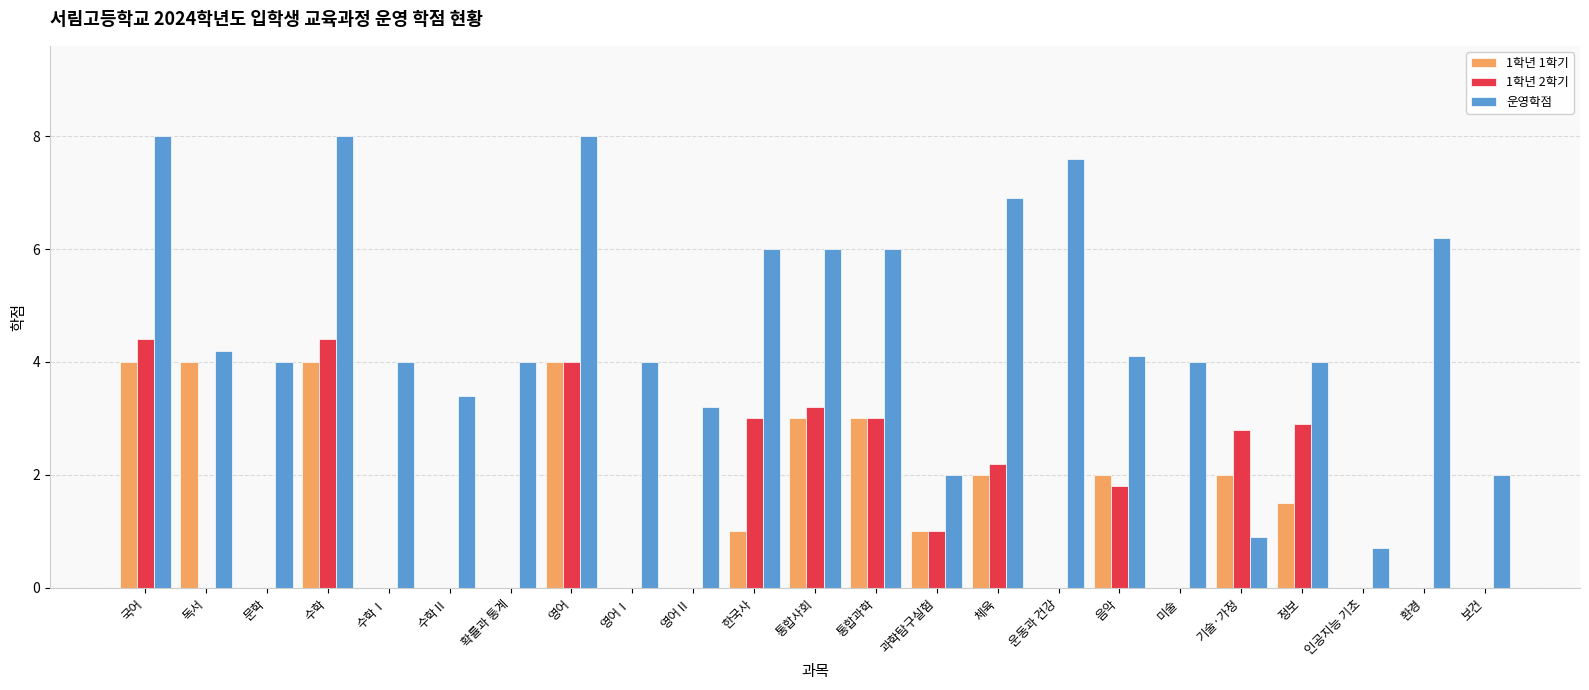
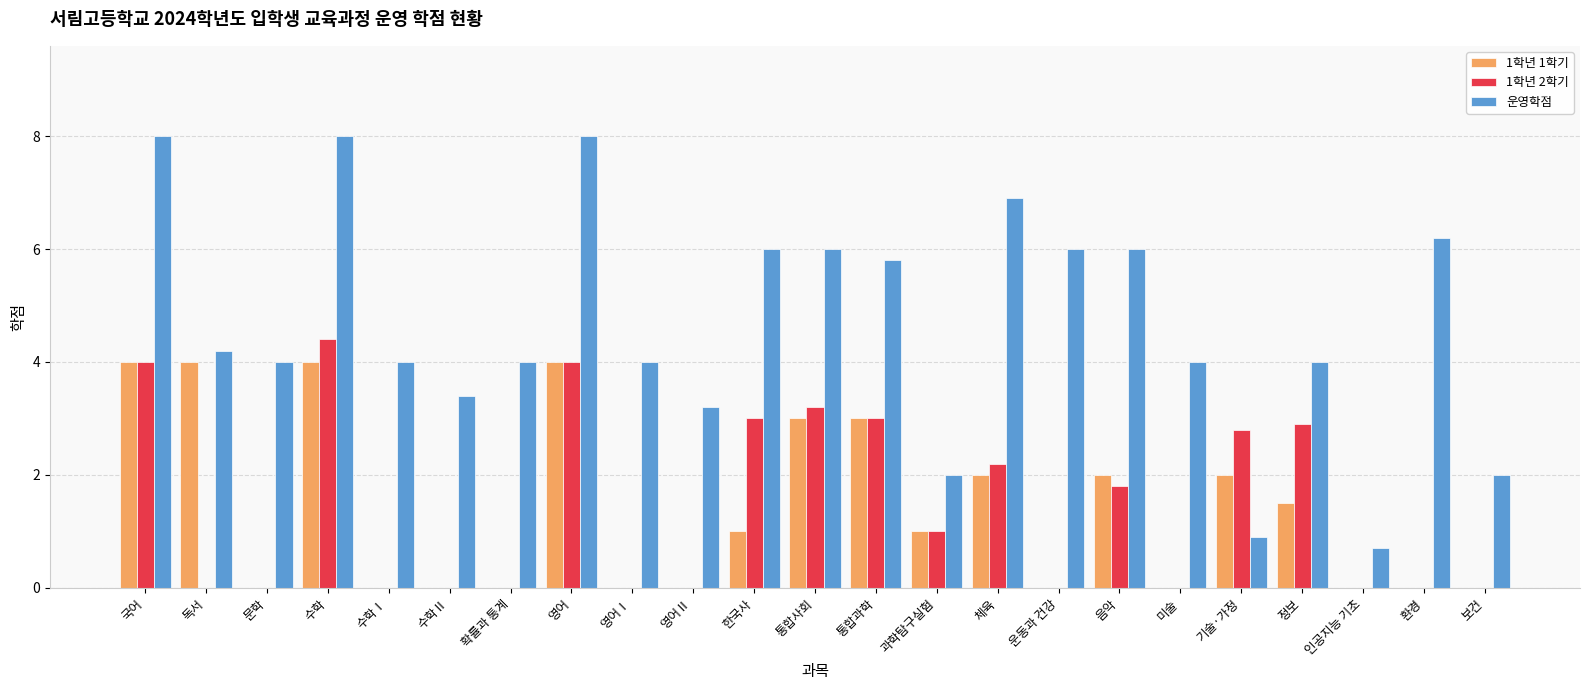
  {
    "1학년 1학기": {
      "국어": 4.0,
      "독서": 4.0,
      "문학": 0.0,
      "수학": 4.0,
      "수학Ⅰ": 0.0,
      "수학Ⅱ": 0.0,
      "확률과 통계": 0.0,
      "영어": 4.0,
      "영어Ⅰ": 0.0,
      "영어Ⅱ": 0.0,
      "한국사": 1.0,
      "통합사회": 3.0,
      "통합과학": 3.0,
      "과학탐구실험": 1.0,
      "체육": 2.0,
      "운동과 건강": 0.0,
      "음악": 2.0,
      "미술": 0.0,
      "기술·가정": 2.0,
      "정보": 1.5,
      "인공지능 기초": 0.0,
      "환경": 0.0,
      "보건": 0.0
    },
    "1학년 2학기": {
-     "국어": 4.4,
+     "국어": 4.0,
      "독서": 0.0,
      "문학": 0.0,
      "수학": 4.4,
      "수학Ⅰ": 0.0,
      "수학Ⅱ": 0.0,
      "확률과 통계": 0.0,
      "영어": 4.0,
      "영어Ⅰ": 0.0,
      "영어Ⅱ": 0.0,
      "한국사": 3.0,
      "통합사회": 3.2,
      "통합과학": 3.0,
      "과학탐구실험": 1.0,
      "체육": 2.2,
      "운동과 건강": 0.0,
      "음악": 1.8,
      "미술": 0.0,
      "기술·가정": 2.8,
      "정보": 2.9,
      "인공지능 기초": 0.0,
      "환경": 0.0,
      "보건": 0.0
    },
    "운영학점": {
      "국어": 8.0,
      "독서": 4.2,
      "문학": 4.0,
      "수학": 8.0,
      "수학Ⅰ": 4.0,
      "수학Ⅱ": 3.4,
      "확률과 통계": 4.0,
      "영어": 8.0,
      "영어Ⅰ": 4.0,
      "영어Ⅱ": 3.2,
      "한국사": 6.0,
      "통합사회": 6.0,
-     "통합과학": 6.0,
+     "통합과학": 5.8,
      "과학탐구실험": 2.0,
      "체육": 6.9,
-     "운동과 건강": 7.6,
-     "음악": 4.1,
+     "운동과 건강": 6.0,
+     "음악": 6.0,
      "미술": 4.0,
      "기술·가정": 0.9,
      "정보": 4.0,
      "인공지능 기초": 0.7,
      "환경": 6.2,
      "보건": 2.0
    }
  }
